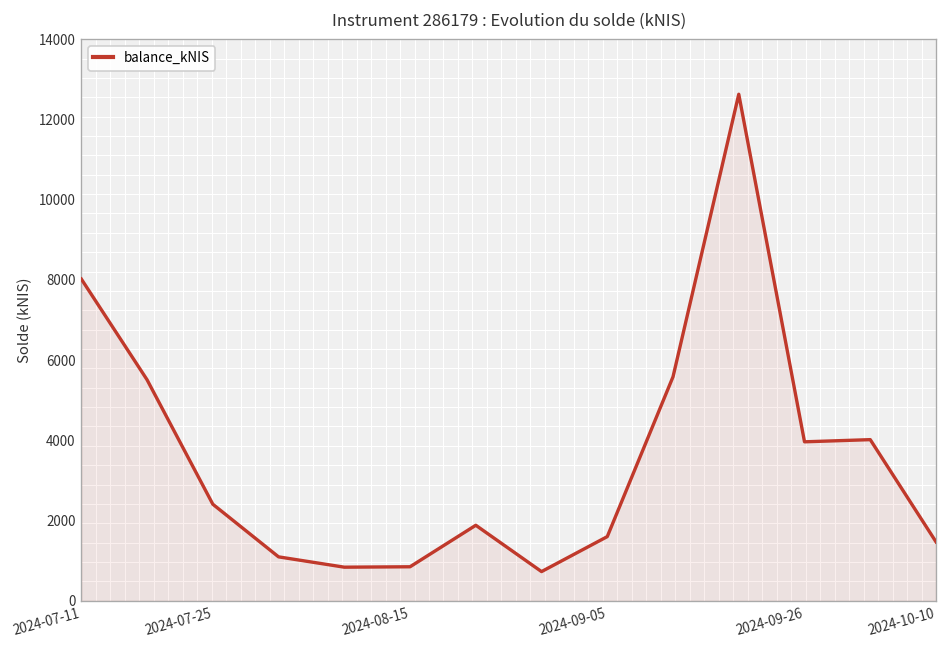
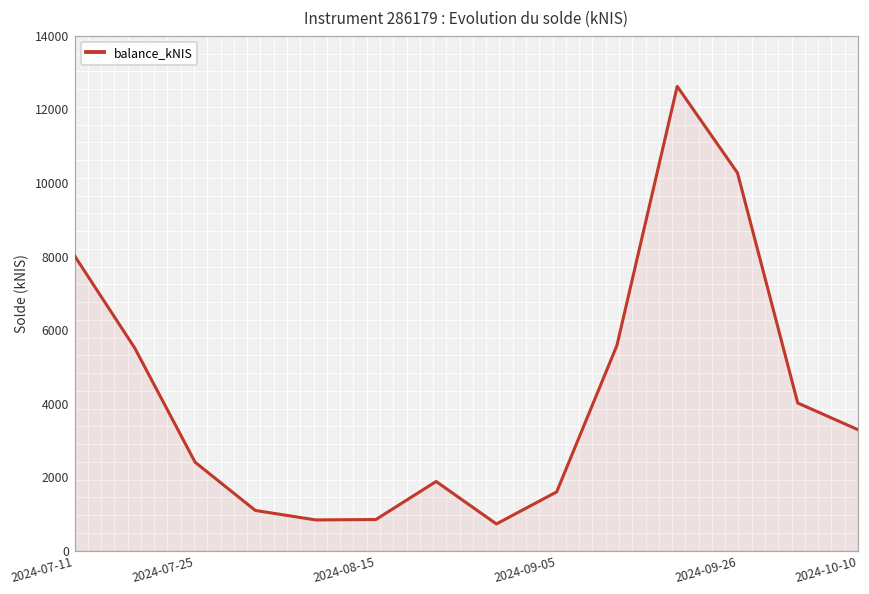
  {
    "2024-07-11": 8000,
    "2024-07-25": 2400,
    "2024-08-15": 800,
    "2024-09-05": 1600,
-   "2024-09-26": 4000,
-   "2024-10-10": 1500
+   "2024-09-26": 10300,
+   "2024-10-10": 3300
  }
